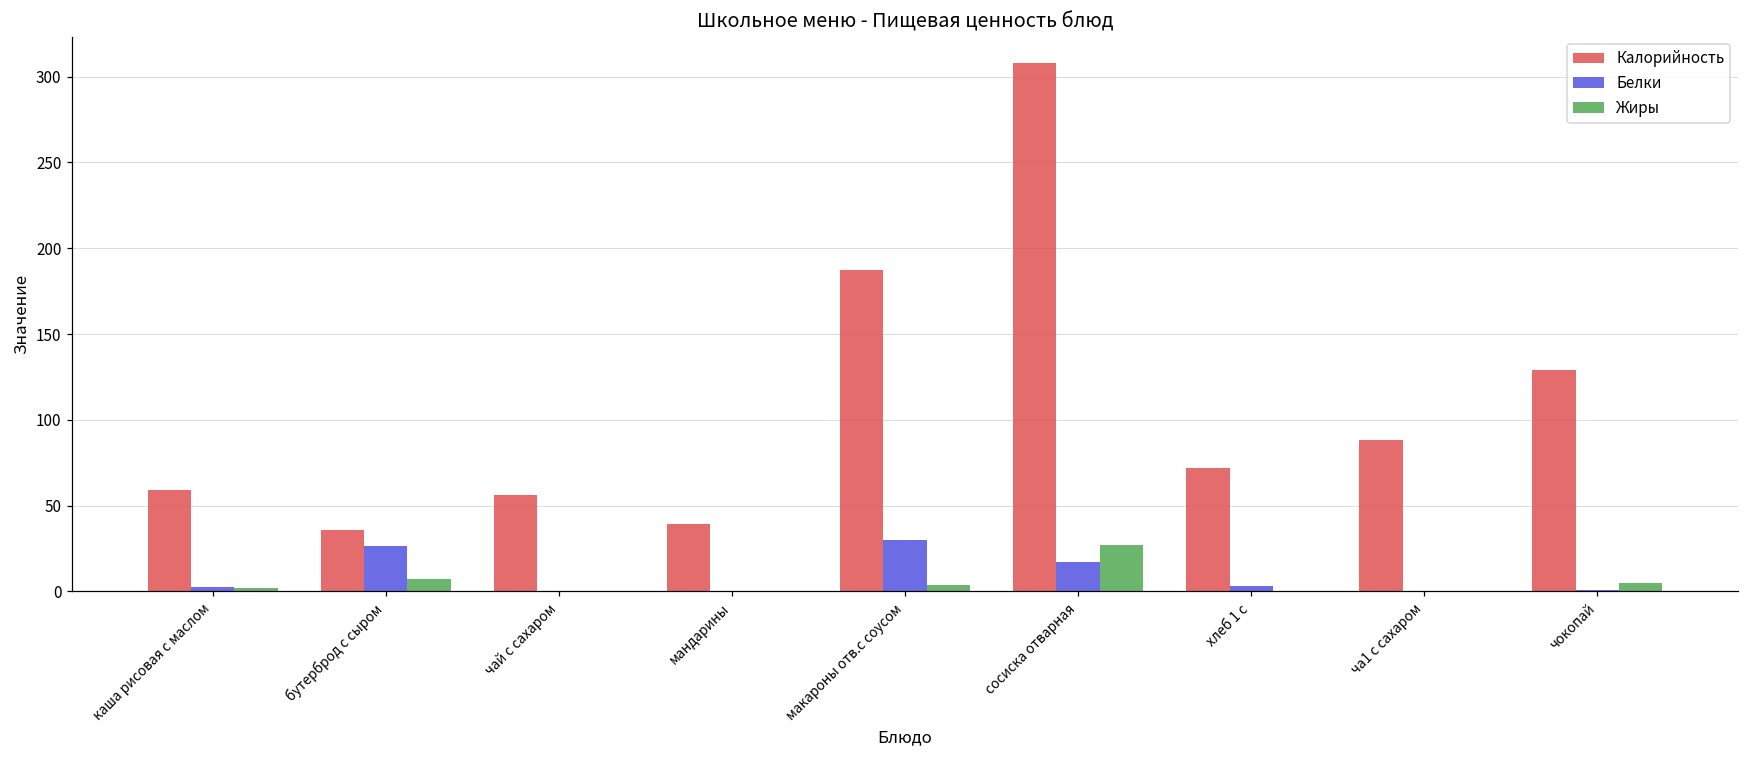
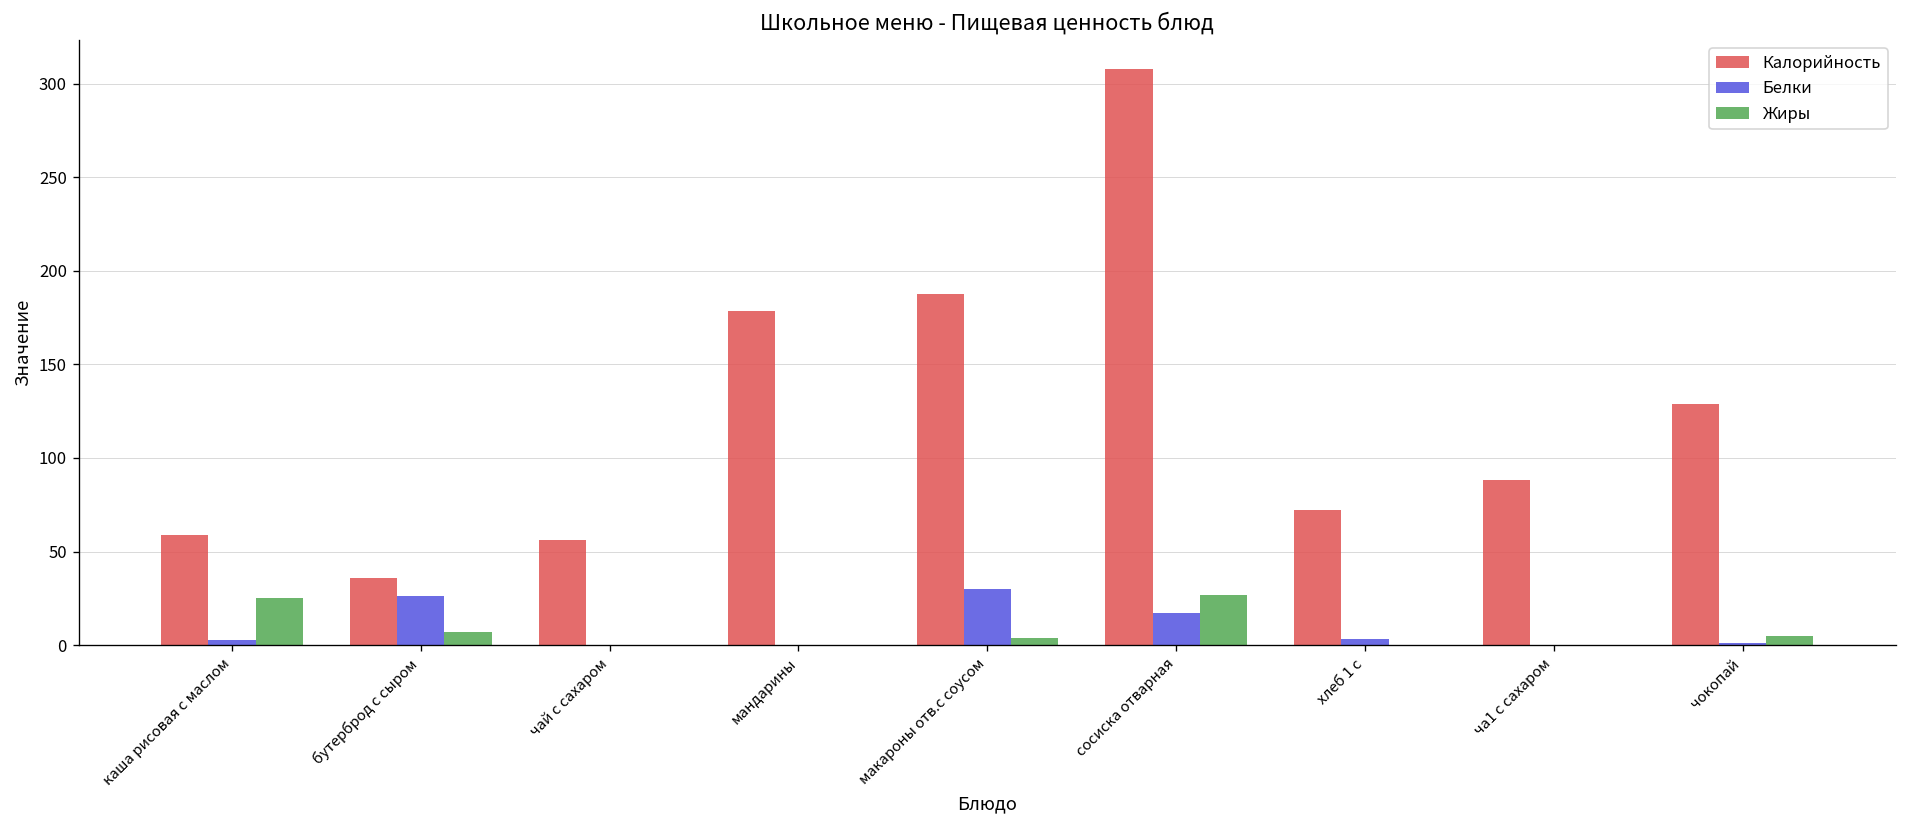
  {
    "Калорийность": {
      "каша рисовая с маслом": 59,
      "бутерброд с сыром": 36,
      "чай с сахаром": 56,
-     "мандарины": 40,
+     "мандарины": 179,
      "макароны отв.с соусом": 188,
      "сосиска отварная": 308,
      "хлеб 1 с": 72,
      "ча1 с сахаром": 88,
      "чокопай": 129
    },
    "Белки": {
      "каша рисовая с маслом": 3,
      "бутерброд с сыром": 26,
      "чай с сахаром": 0,
      "мандарины": 0,
      "макароны отв.с соусом": 30,
      "сосиска отварная": 17,
      "хлеб 1 с": 3,
      "ча1 с сахаром": 0
    },
    "Жиры": {
-     "каша рисовая с маслом": 2,
+     "каша рисовая с маслом": 25,
      "бутерброд с сыром": 7,
      "чай с сахаром": 0,
      "мандарины": 0,
      "макароны отв.с соусом": 4,
      "сосиска отварная": 27,
      "хлеб 1 с": 0,
      "ча1 с сахаром": 0,
      "чокопай": 5
    }
  }
